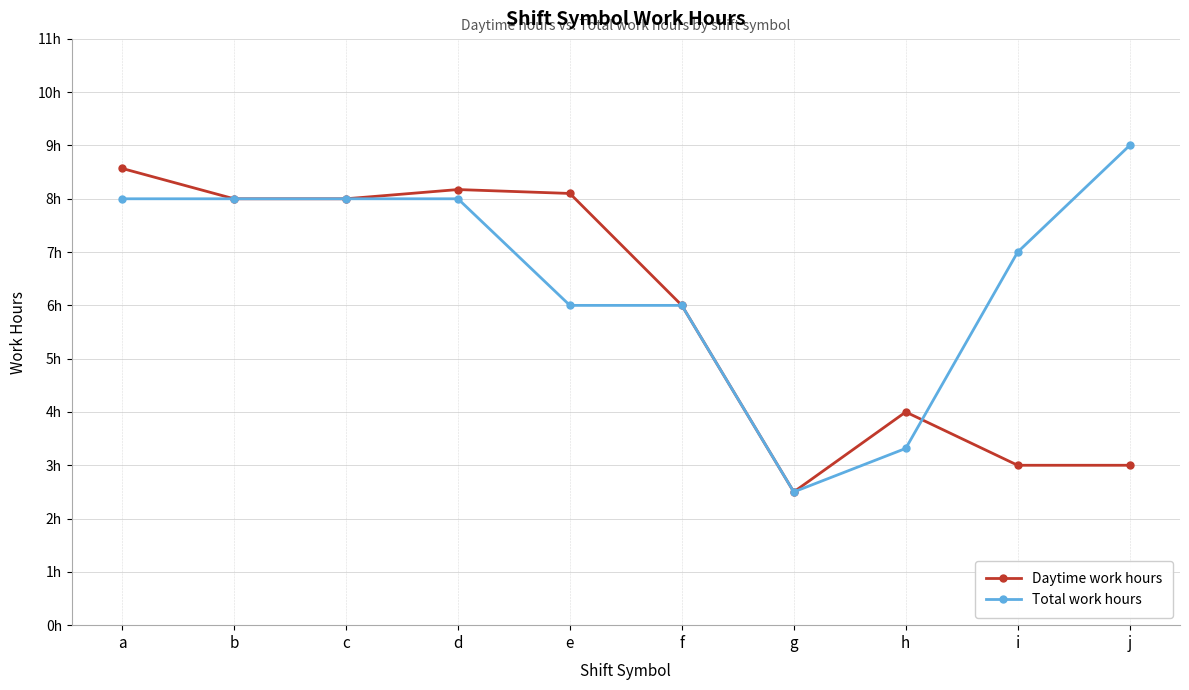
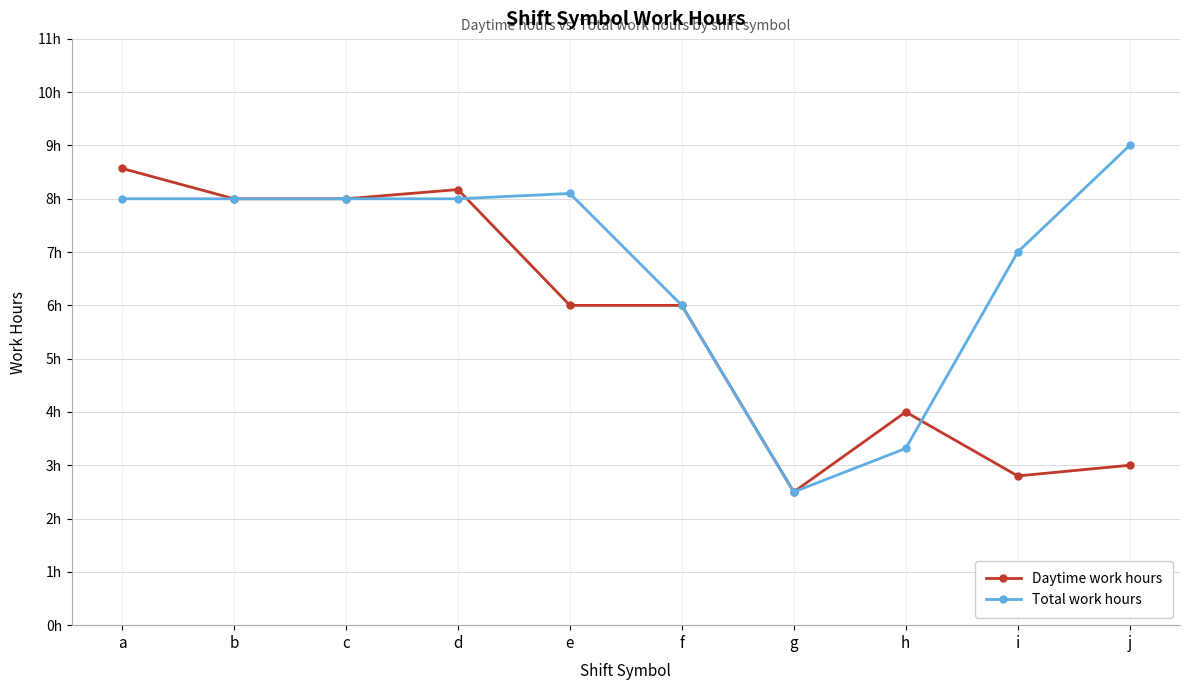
  {
    "Daytime work hours": {
      "a": "8.6h",
      "d": "8.2h",
-     "e": "8.1h",
+     "e": "6.0h",
      "h": "4.0h",
-     "i": "3.0h",
+     "i": "2.8h",
      "j": "3.0h"
    },
    "Total work hours": {
      "a": "8.0h",
      "d": "8.0h",
-     "e": "6.0h",
+     "e": "8.1h",
      "h": "3.3h",
      "i": "7.0h",
      "j": "9.0h"
    }
  }
